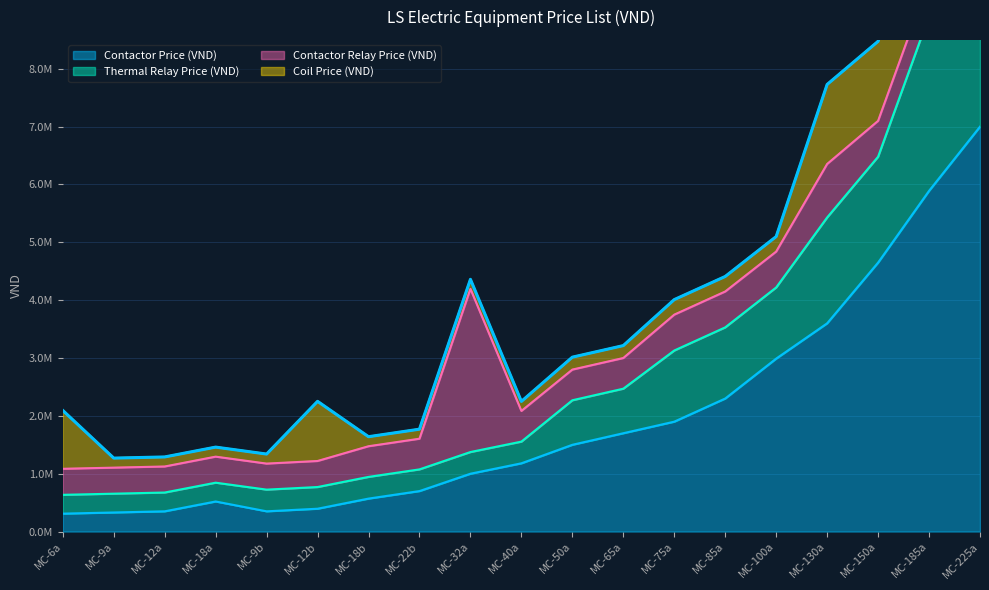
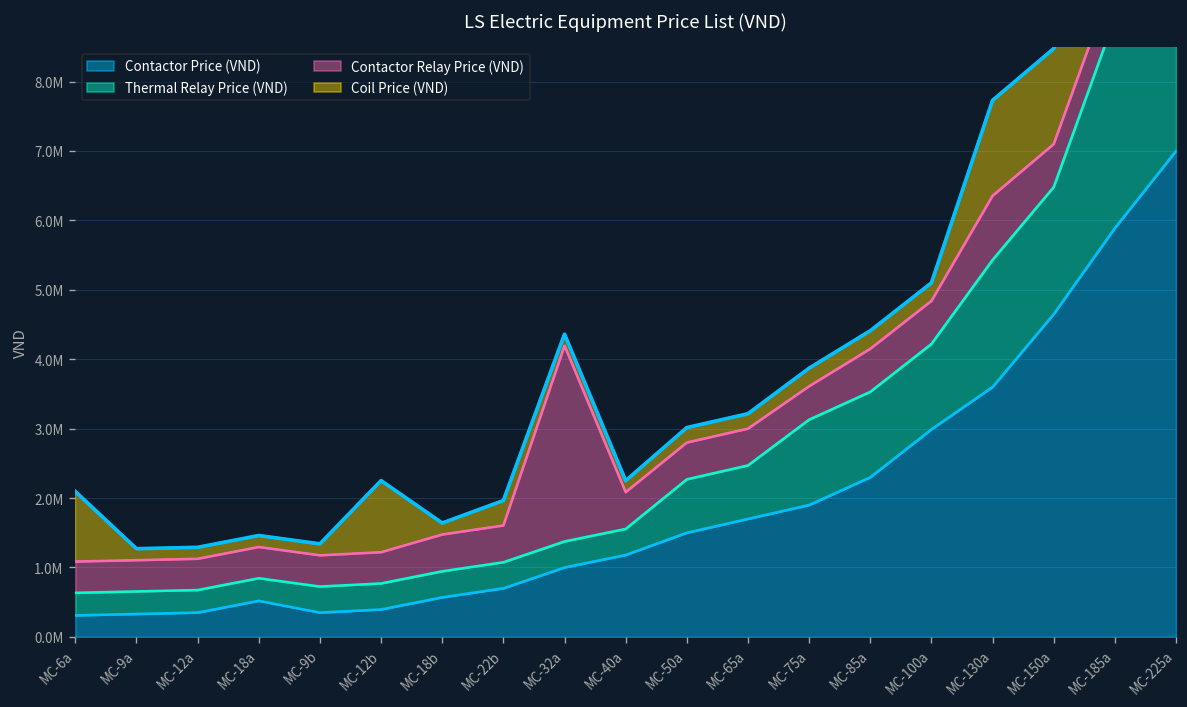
  {
    "Contactor Relay Price (VND)": {
      "MC-6a": 1100000,
      "MC-9a": 1100000,
      "MC-12a": 1100000,
      "MC-18a": 1300000,
      "MC-9b": 1200000,
      "MC-12b": 1200000,
      "MC-18b": 1500000,
      "MC-22b": 1600000,
      "MC-32a": 4200000,
      "MC-40a": 2100000,
      "MC-50a": 2800000,
      "MC-65a": 3000000,
-     "MC-75a": 600000,
+     "MC-75a": 500000,
      "MC-85a": 4200000,
      "MC-100a": 4800000,
      "MC-130a": 6400000,
      "MC-150a": 7100000
    },
    "Coil Price (VND)": {
-     "MC-22b": 200000,
+     "MC-22b": 400000,
      "MC-75a": 300000
    }
  }
